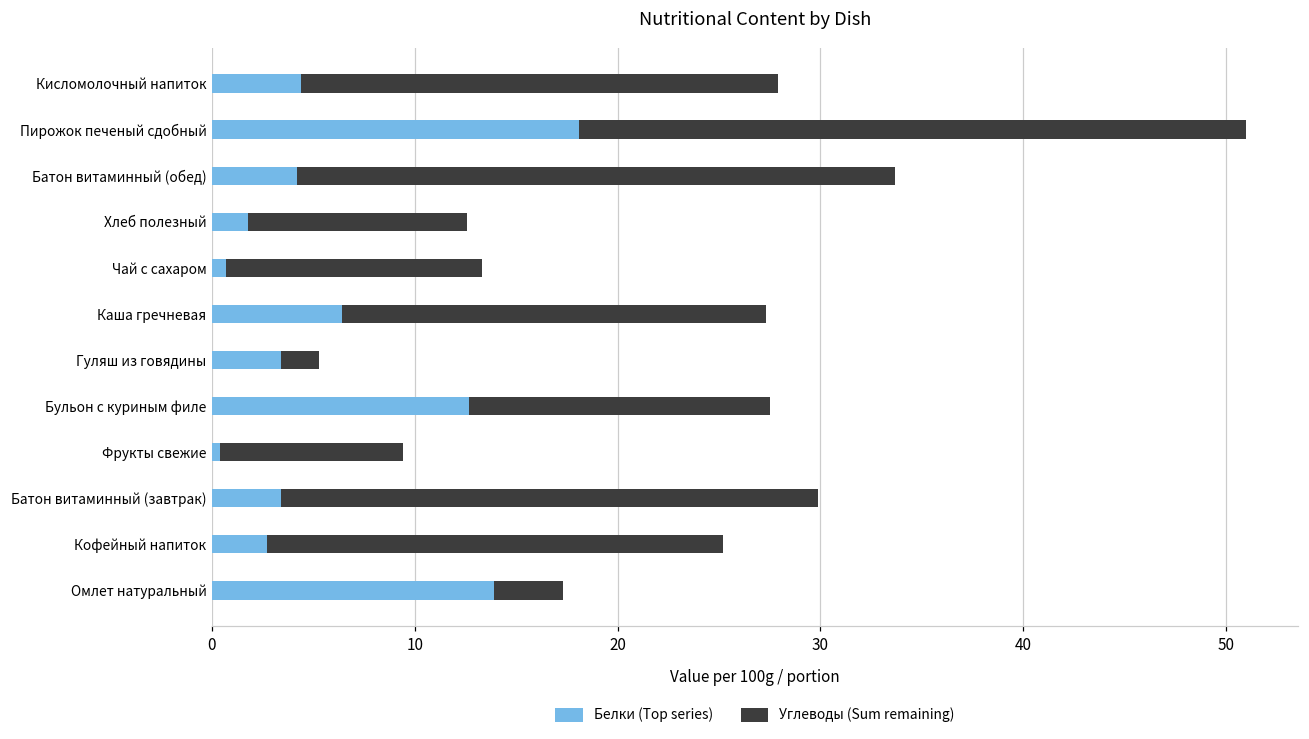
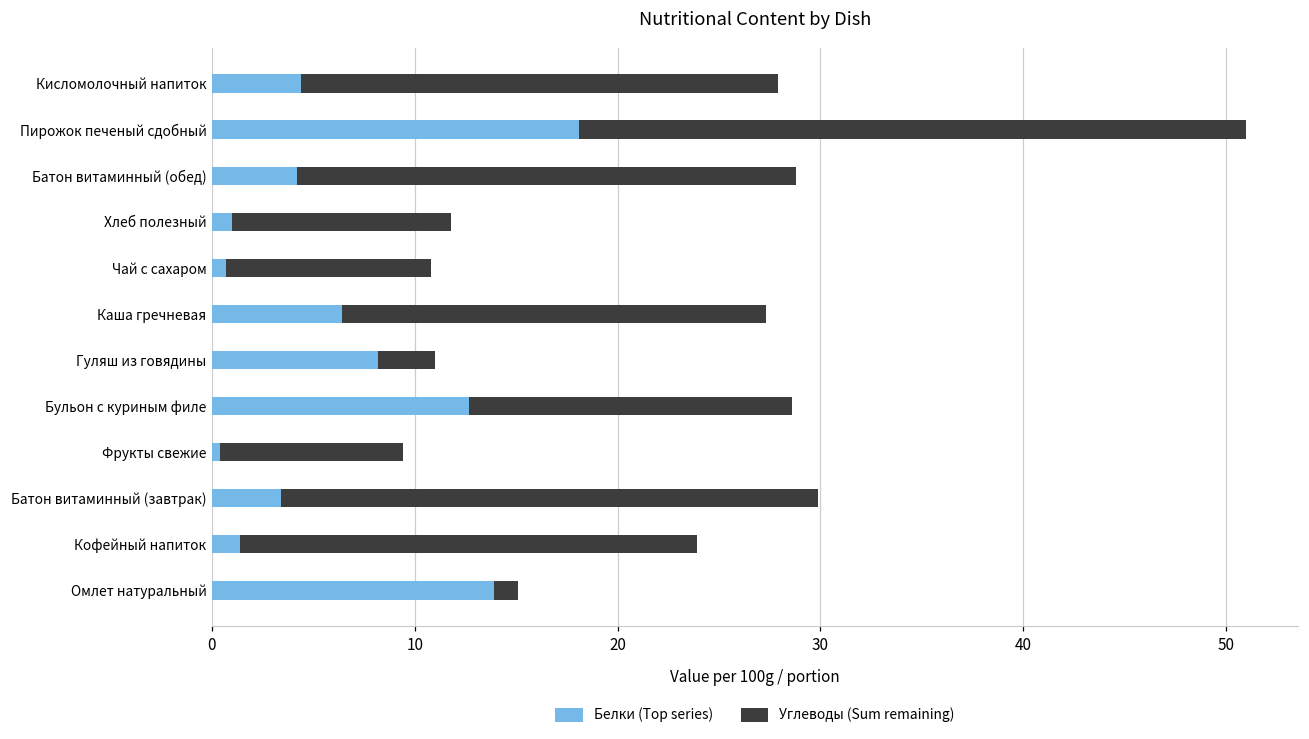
  {
    "Белки (Top series)": {
      "Кисломолочный напиток": 4.4,
      "Пирожок печеный сдобный": 18.1,
      "Батон витаминный (обед)": 4.2,
-     "Хлеб полезный": 1.8,
+     "Хлеб полезный": 1.0,
      "Чай с сахаром": 0.7,
      "Каша гречневая": 6.4,
-     "Гуляш из говядины": 3.4,
+     "Гуляш из говядины": 8.2,
      "Бульон с куриным филе": 12.7,
      "Фрукты свежие": 0.4,
      "Батон витаминный (завтрак)": 3.4,
-     "Кофейный напиток": 2.7,
+     "Кофейный напиток": 1.4,
      "Омлет натуральный": 13.9
    },
    "Углеводы (Sum remaining)": {
      "Кисломолочный напиток": 23.5,
      "Пирожок печеный сдобный": 32.9,
-     "Батон витаминный (обед)": 29.5,
+     "Батон витаминный (обед)": 24.6,
      "Хлеб полезный": 10.8,
-     "Чай с сахаром": 12.6,
+     "Чай с сахаром": 10.1,
      "Каша гречневая": 20.9,
-     "Гуляш из говядины": 1.9,
-     "Бульон с куриным филе": 14.8,
+     "Гуляш из говядины": 2.8,
+     "Бульон с куриным филе": 15.9,
      "Фрукты свежие": 9.0,
      "Батон витаминный (завтрак)": 26.5,
      "Кофейный напиток": 22.5,
-     "Омлет натуральный": 3.4
+     "Омлет натуральный": 1.2
    }
  }
